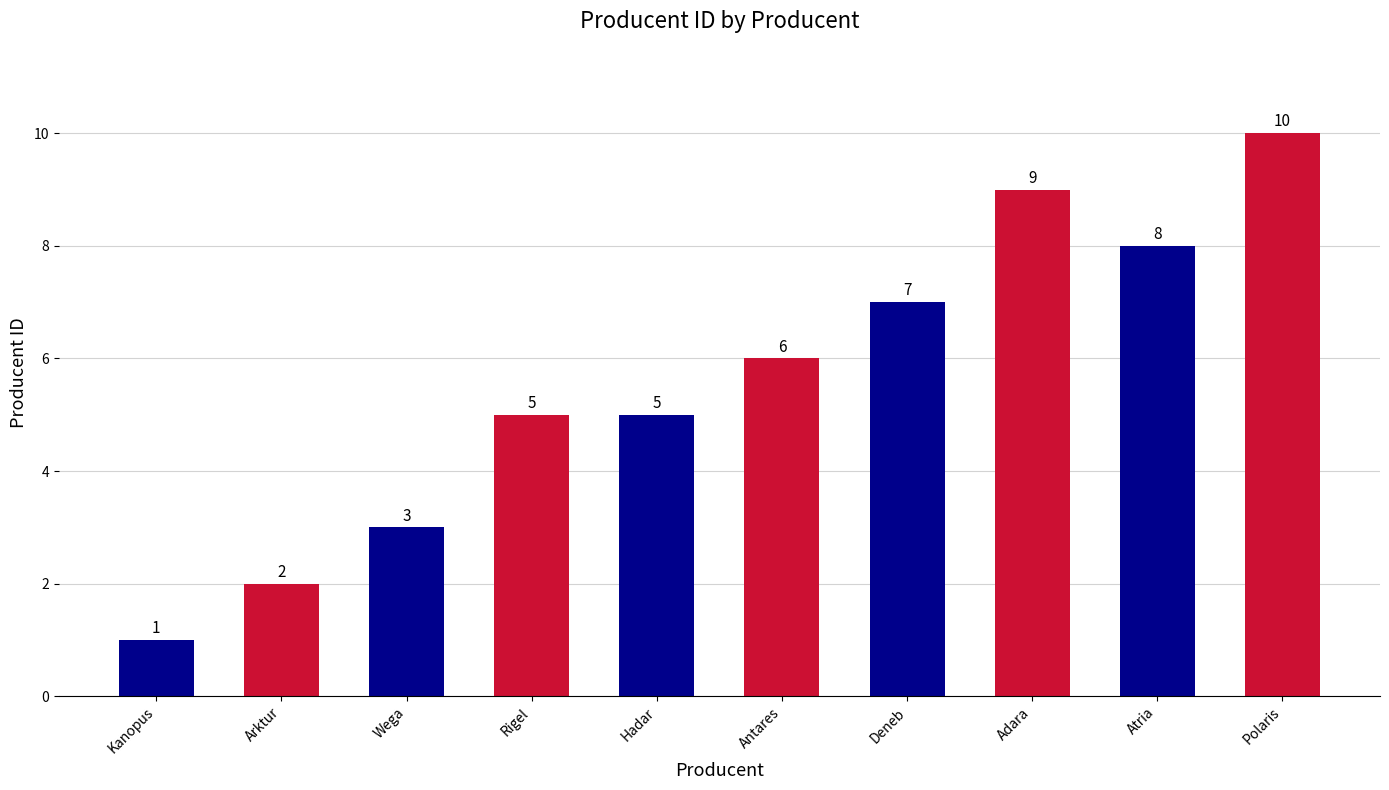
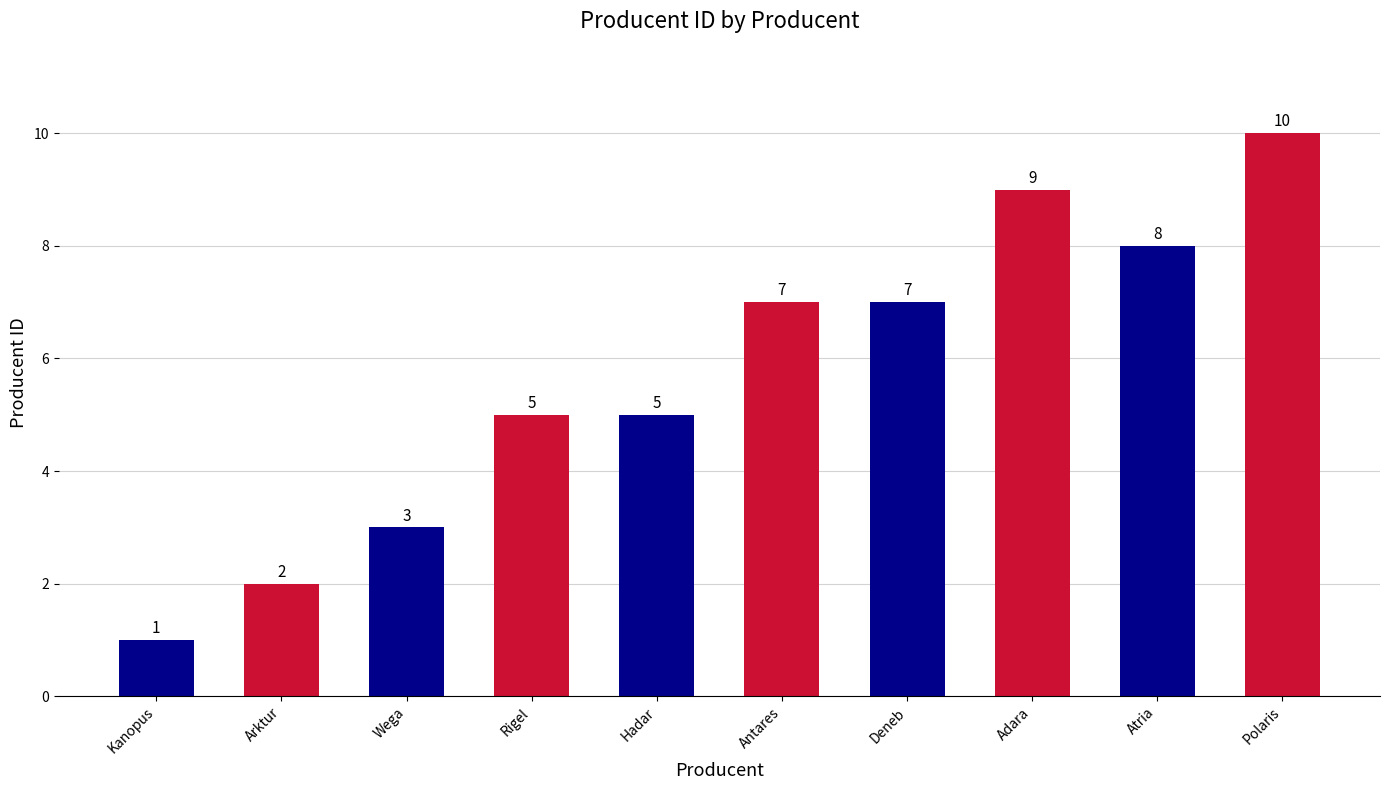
  {
    "Kanopus": 1,
    "Arktur": 2,
    "Wega": 3,
    "Rigel": 5,
    "Hadar": 5,
-   "Antares": 6,
+   "Antares": 7,
    "Deneb": 7,
    "Adara": 9,
    "Atria": 8,
    "Polaris": 10
  }
